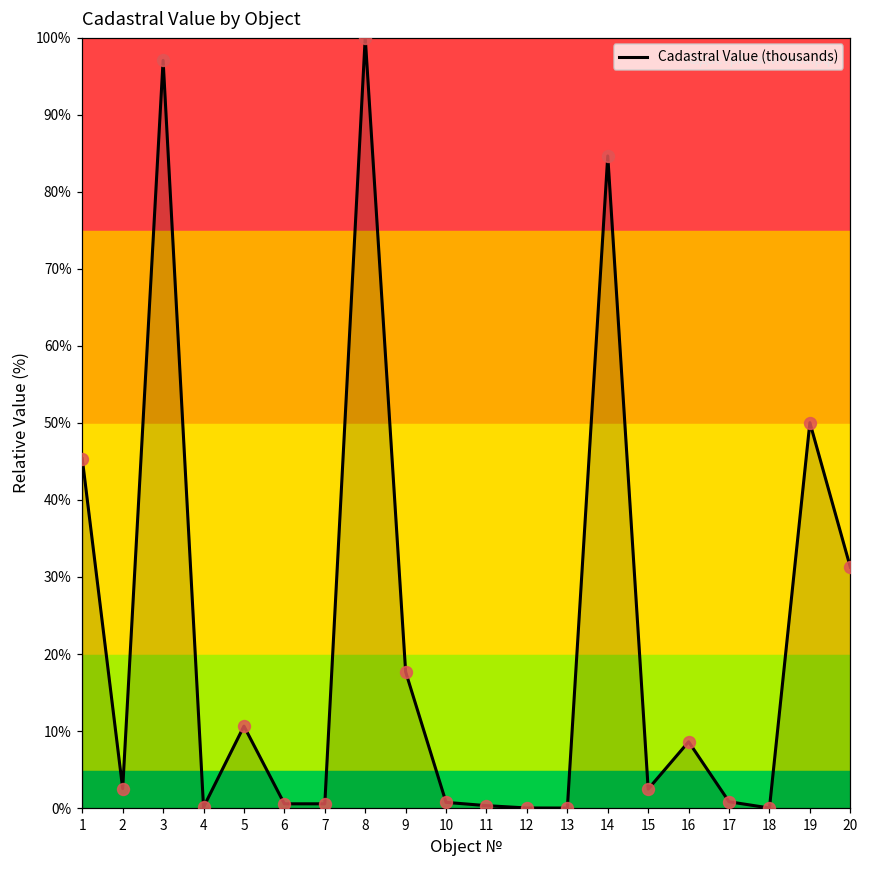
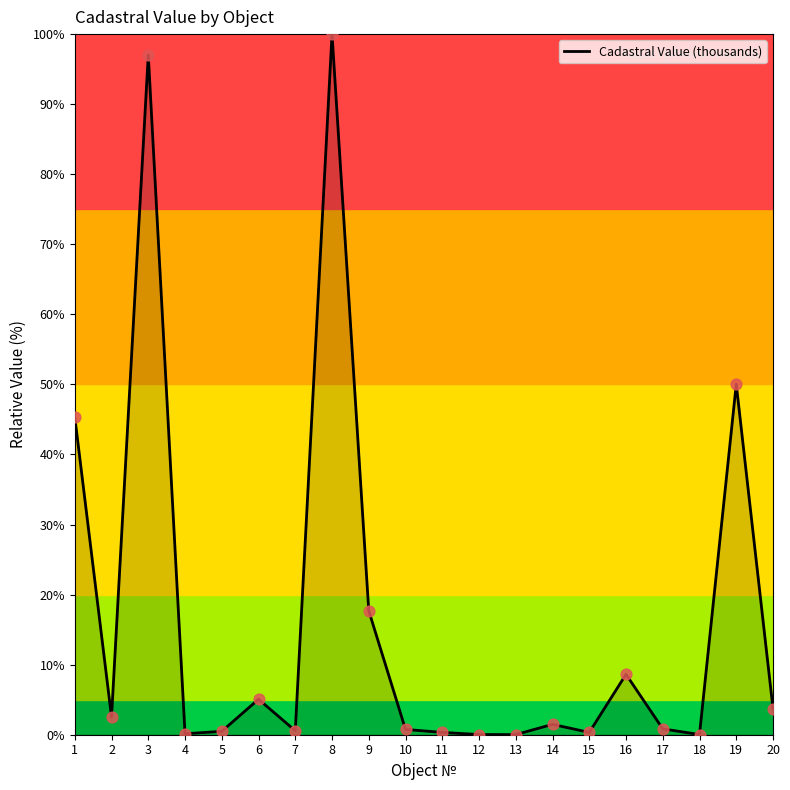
  {
    "1": "45%",
    "2": "3%",
    "3": "97%",
    "4": "0%",
-   "5": "11%",
-   "6": "1%",
+   "5": "0%",
+   "6": "5%",
    "7": "1%",
    "8": "100%",
    "9": "18%",
    "10": "1%",
    "11": "0%",
    "12": "0%",
    "13": "0%",
-   "14": "85%",
-   "15": "2%",
+   "14": "1%",
+   "15": "0%",
    "16": "9%",
    "17": "1%",
    "18": "0%",
    "19": "50%",
-   "20": "31%"
+   "20": "4%"
  }
